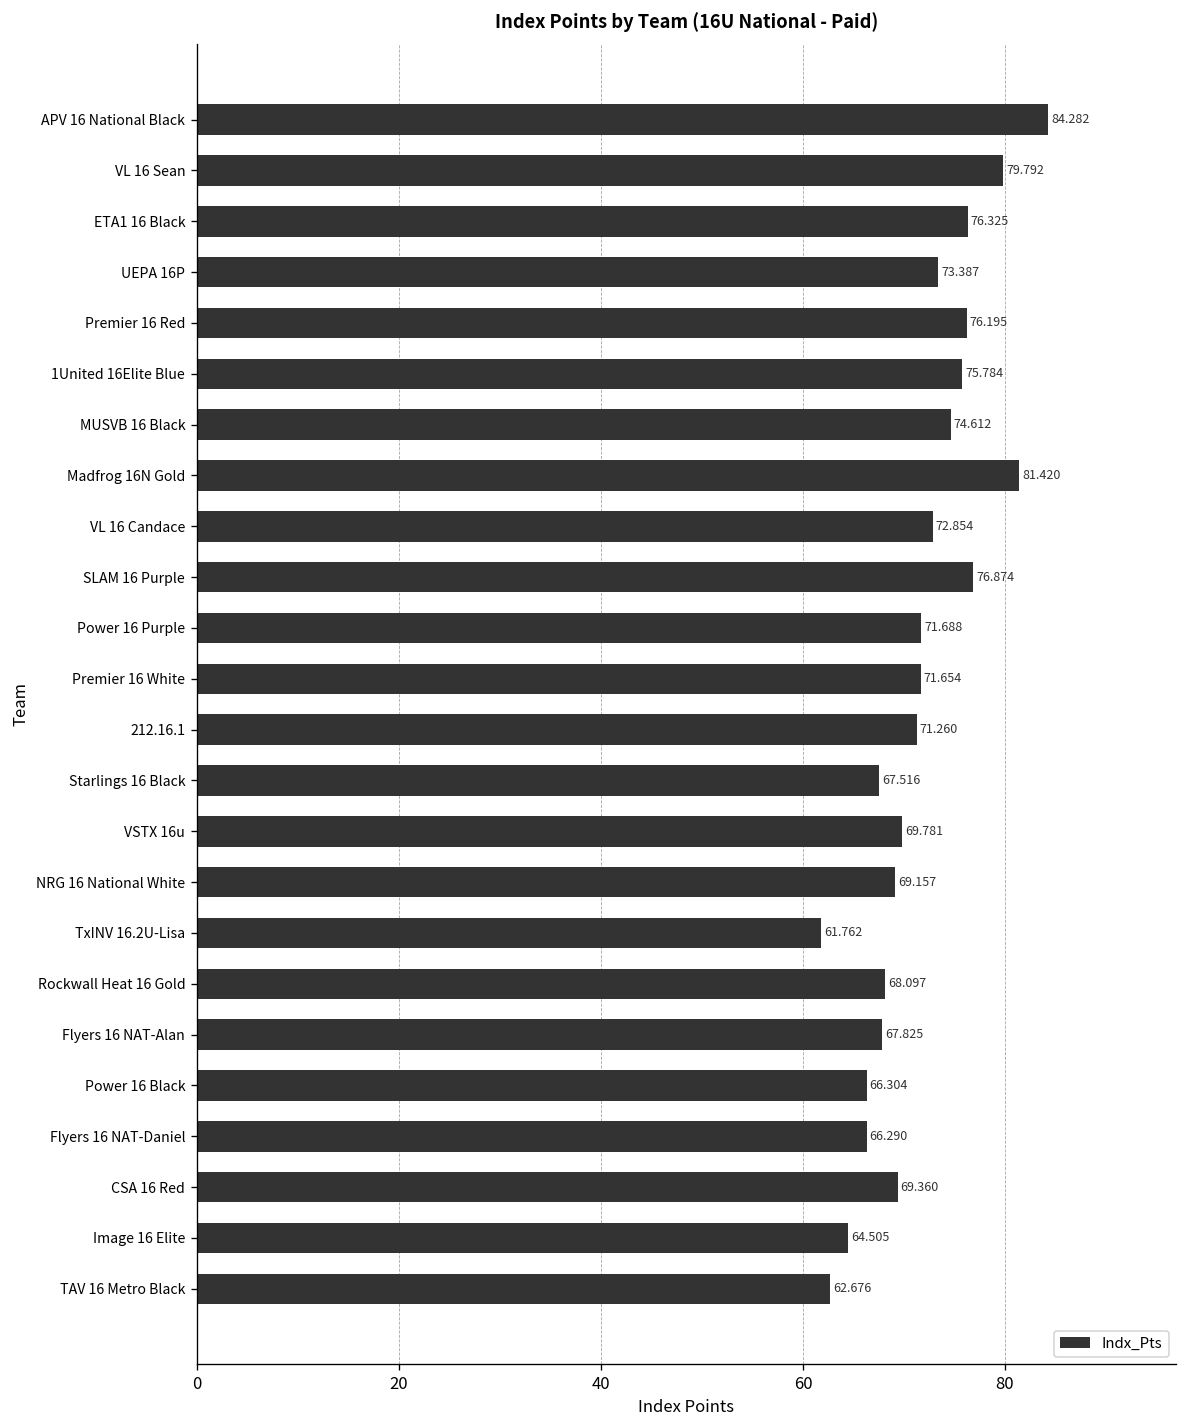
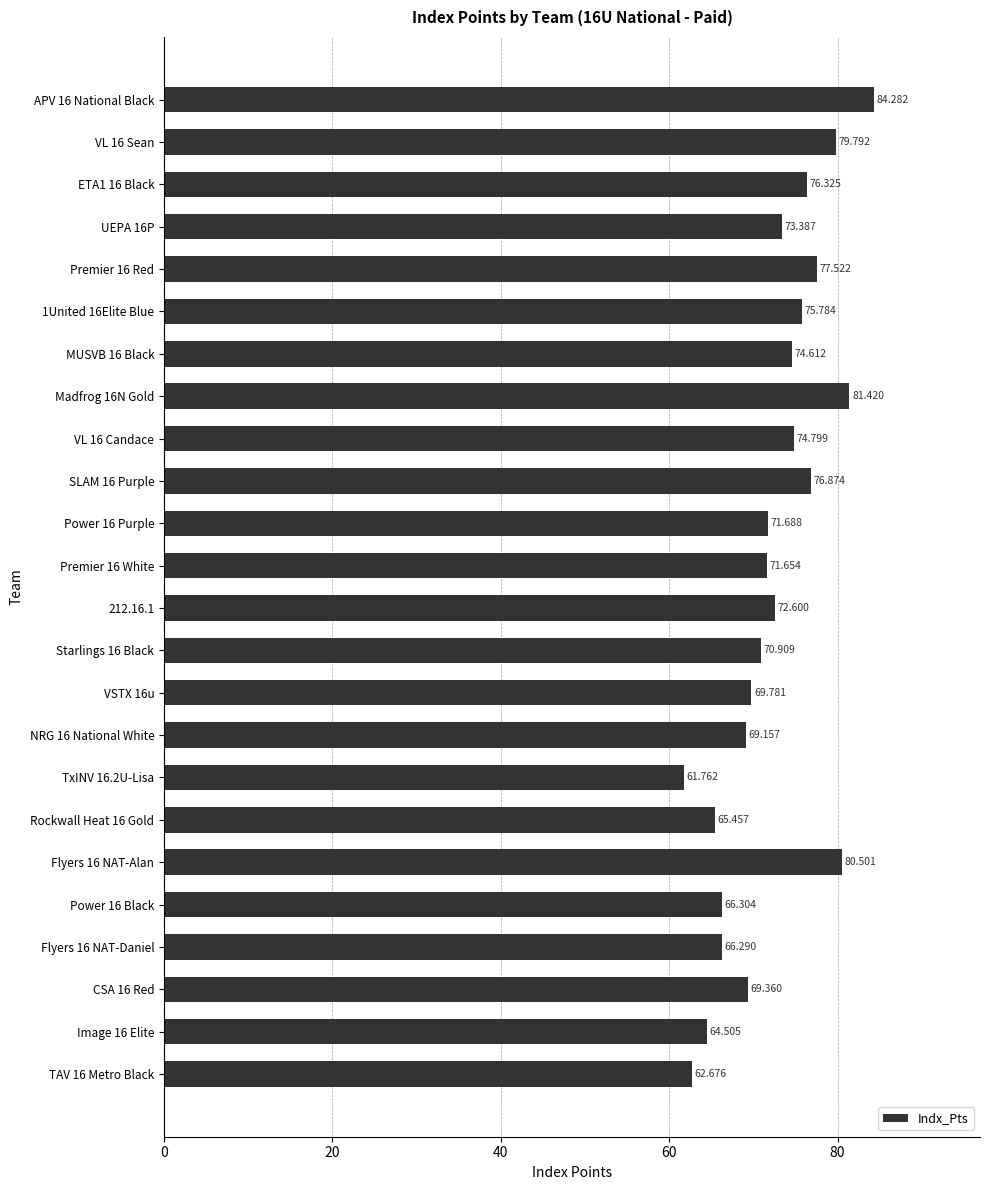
  {
    "APV 16 National Black": 84.282,
    "VL 16 Sean": 79.792,
    "ETA1 16 Black": 76.325,
    "UEPA 16P": 73.387,
-   "Premier 16 Red": 76.195,
+   "Premier 16 Red": 77.522,
    "1United 16Elite Blue": 75.784,
    "MUSVB 16 Black": 74.612,
    "Madfrog 16N Gold": 81.420,
-   "VL 16 Candace": 72.854,
+   "VL 16 Candace": 74.799,
    "SLAM 16 Purple": 76.874,
    "Power 16 Purple": 71.688,
    "Premier 16 White": 71.654,
-   "212.16.1": 71.260,
-   "Starlings 16 Black": 67.516,
+   "212.16.1": 72.600,
+   "Starlings 16 Black": 70.909,
    "VSTX 16u": 69.781,
    "NRG 16 National White": 69.157,
    "TxINV 16.2U-Lisa": 61.762,
-   "Rockwall Heat 16 Gold": 68.097,
-   "Flyers 16 NAT-Alan": 67.825,
+   "Rockwall Heat 16 Gold": 65.457,
+   "Flyers 16 NAT-Alan": 80.501,
    "Power 16 Black": 66.304,
    "Flyers 16 NAT-Daniel": 66.290,
    "CSA 16 Red": 69.360,
    "Image 16 Elite": 64.505,
    "TAV 16 Metro Black": 62.676
  }
